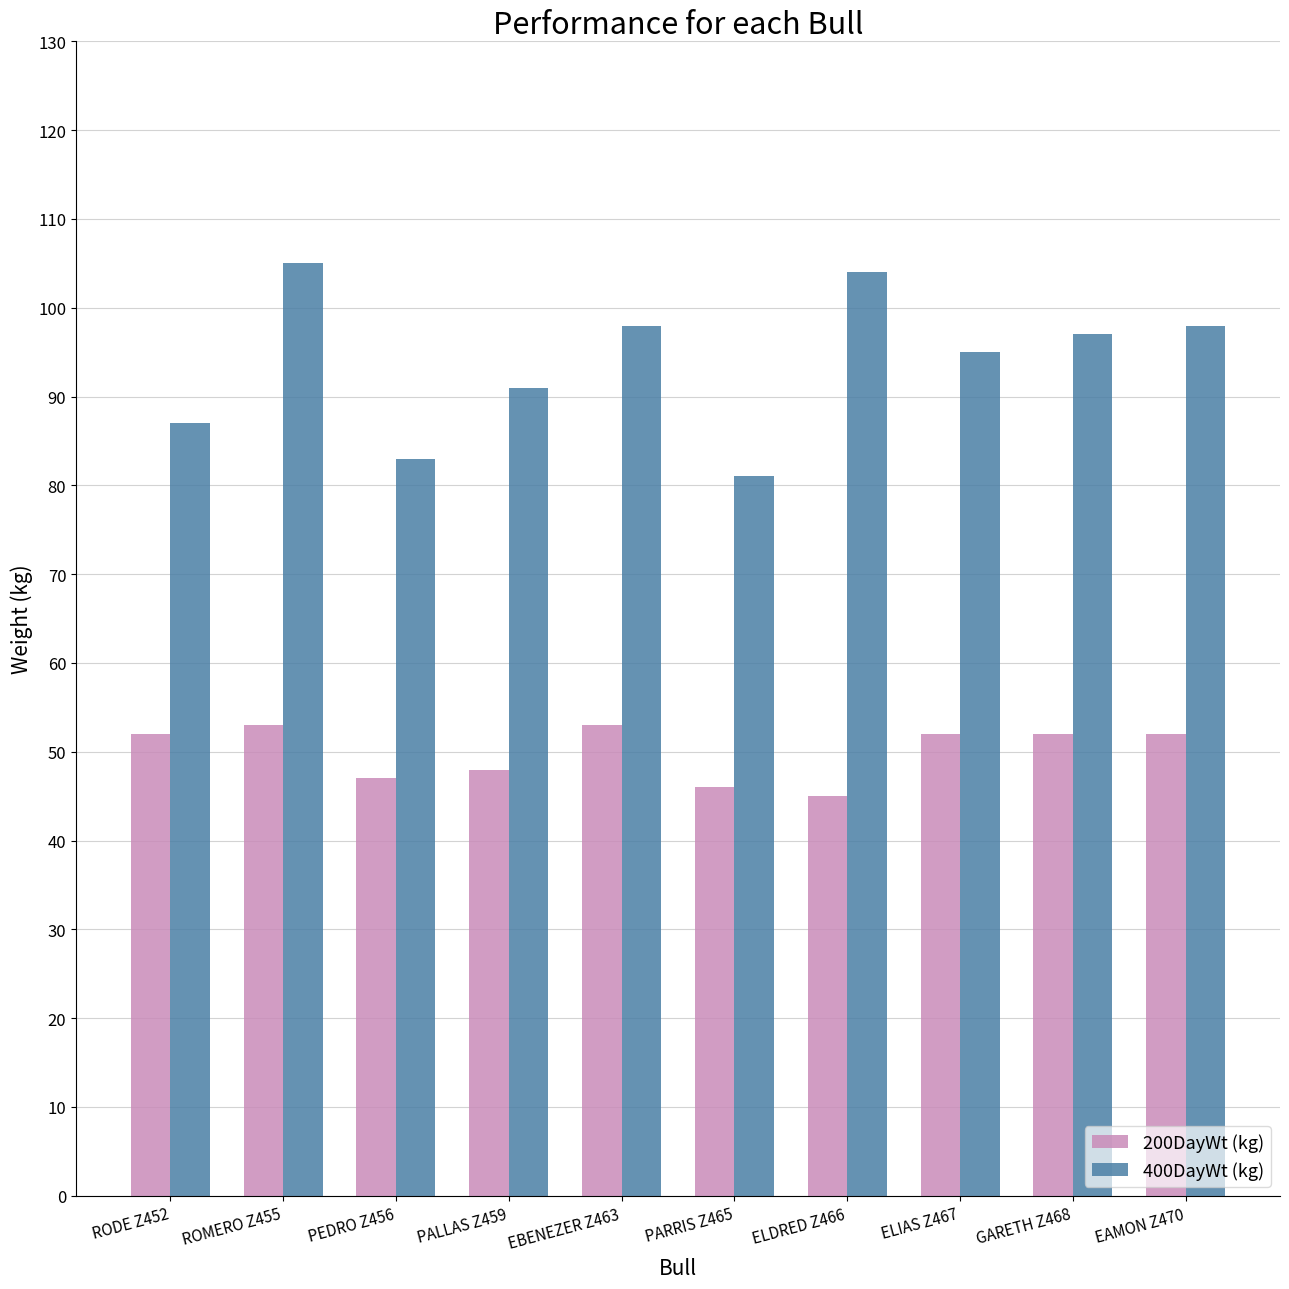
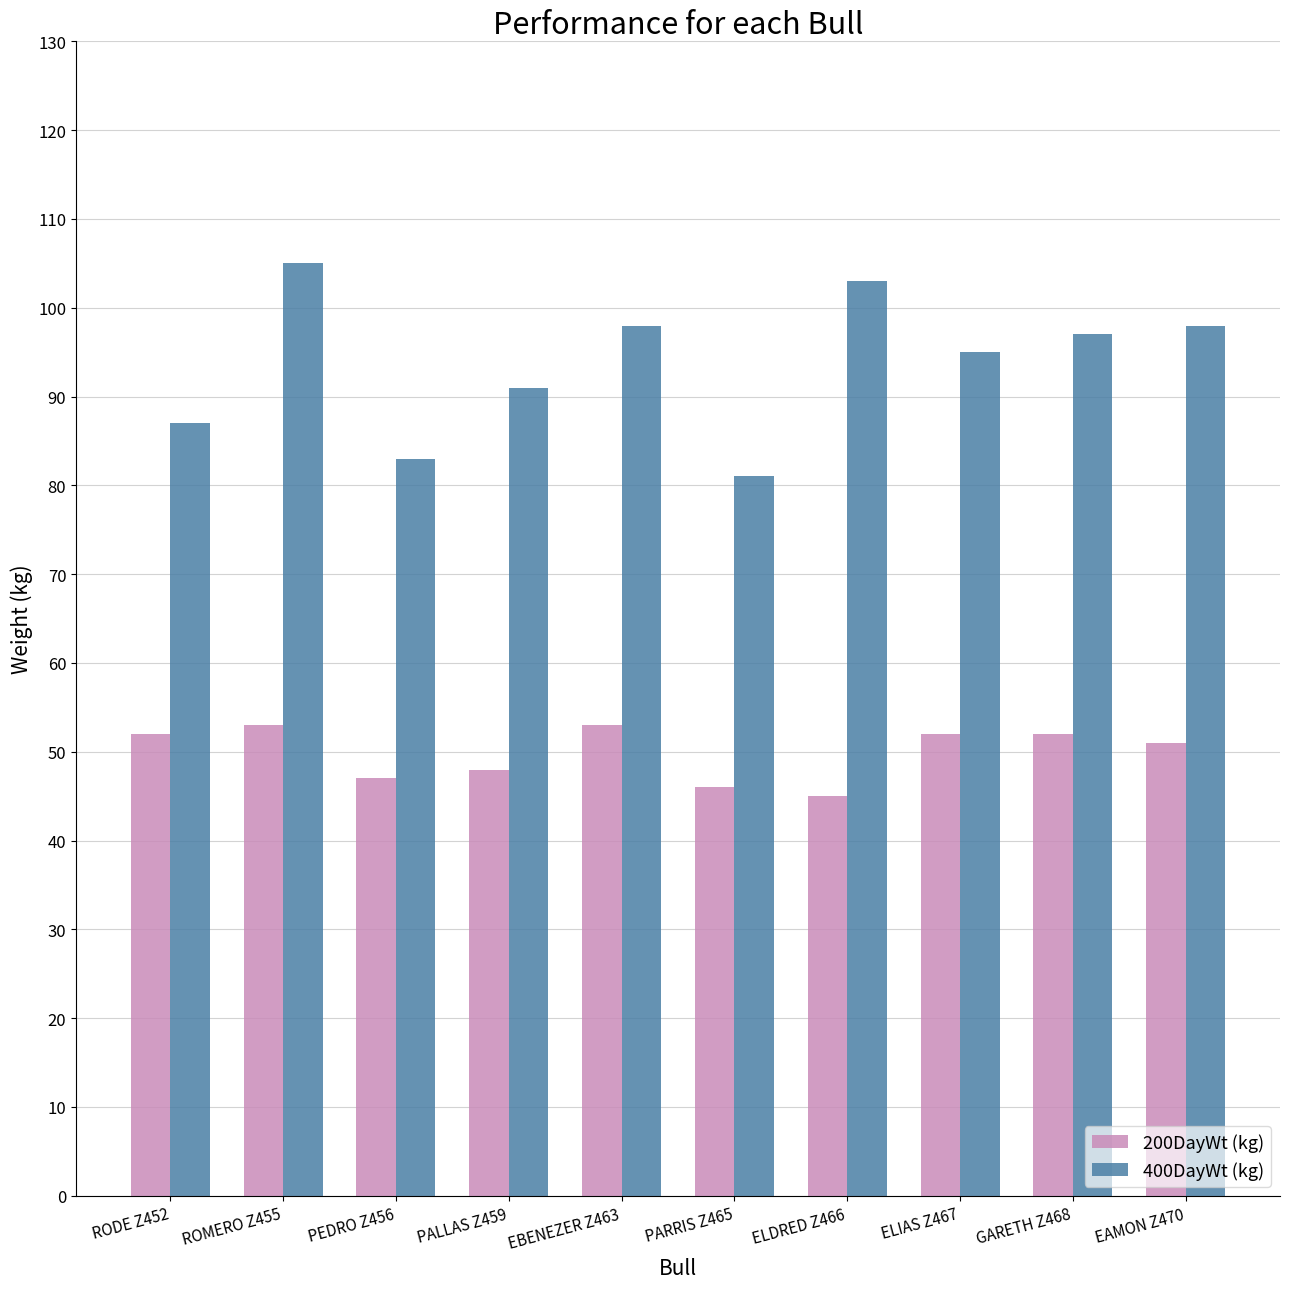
  {
    "200DayWt (kg)": {
      "RODE Z452": 52,
      "ROMERO Z455": 53,
      "PEDRO Z456": 47,
      "PALLAS Z459": 48,
      "EBENEZER Z463": 53,
      "PARRIS Z465": 46,
      "ELDRED Z466": 45,
      "ELIAS Z467": 52,
      "GARETH Z468": 52,
-     "EAMON Z470": 52
+     "EAMON Z470": 51
    },
    "400DayWt (kg)": {
      "RODE Z452": 87,
      "ROMERO Z455": 105,
      "PEDRO Z456": 83,
      "PALLAS Z459": 91,
      "EBENEZER Z463": 98,
      "PARRIS Z465": 81,
-     "ELDRED Z466": 104,
+     "ELDRED Z466": 103,
      "ELIAS Z467": 95,
      "GARETH Z468": 97,
      "EAMON Z470": 98
    }
  }
